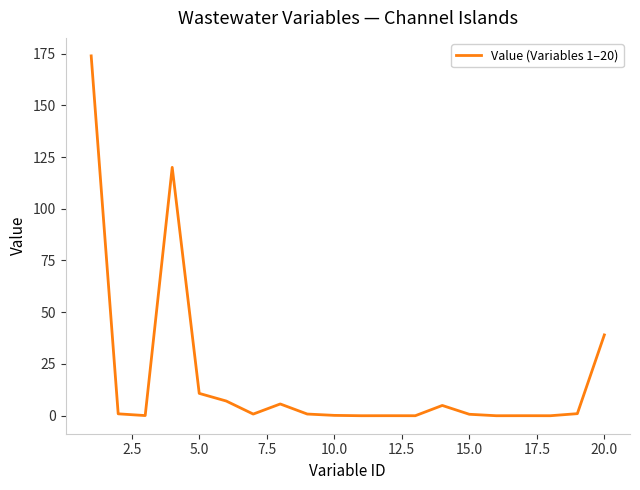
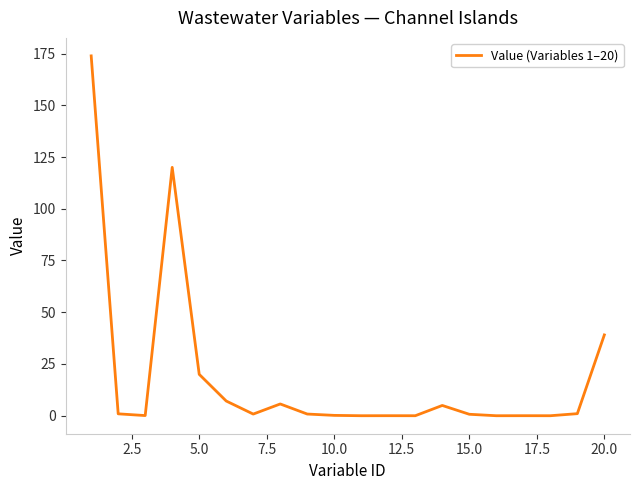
  {
-   "5.0": 11,
+   "5.0": 20,
    "10.0": 0,
    "15.0": 1,
    "20.0": 39
  }
